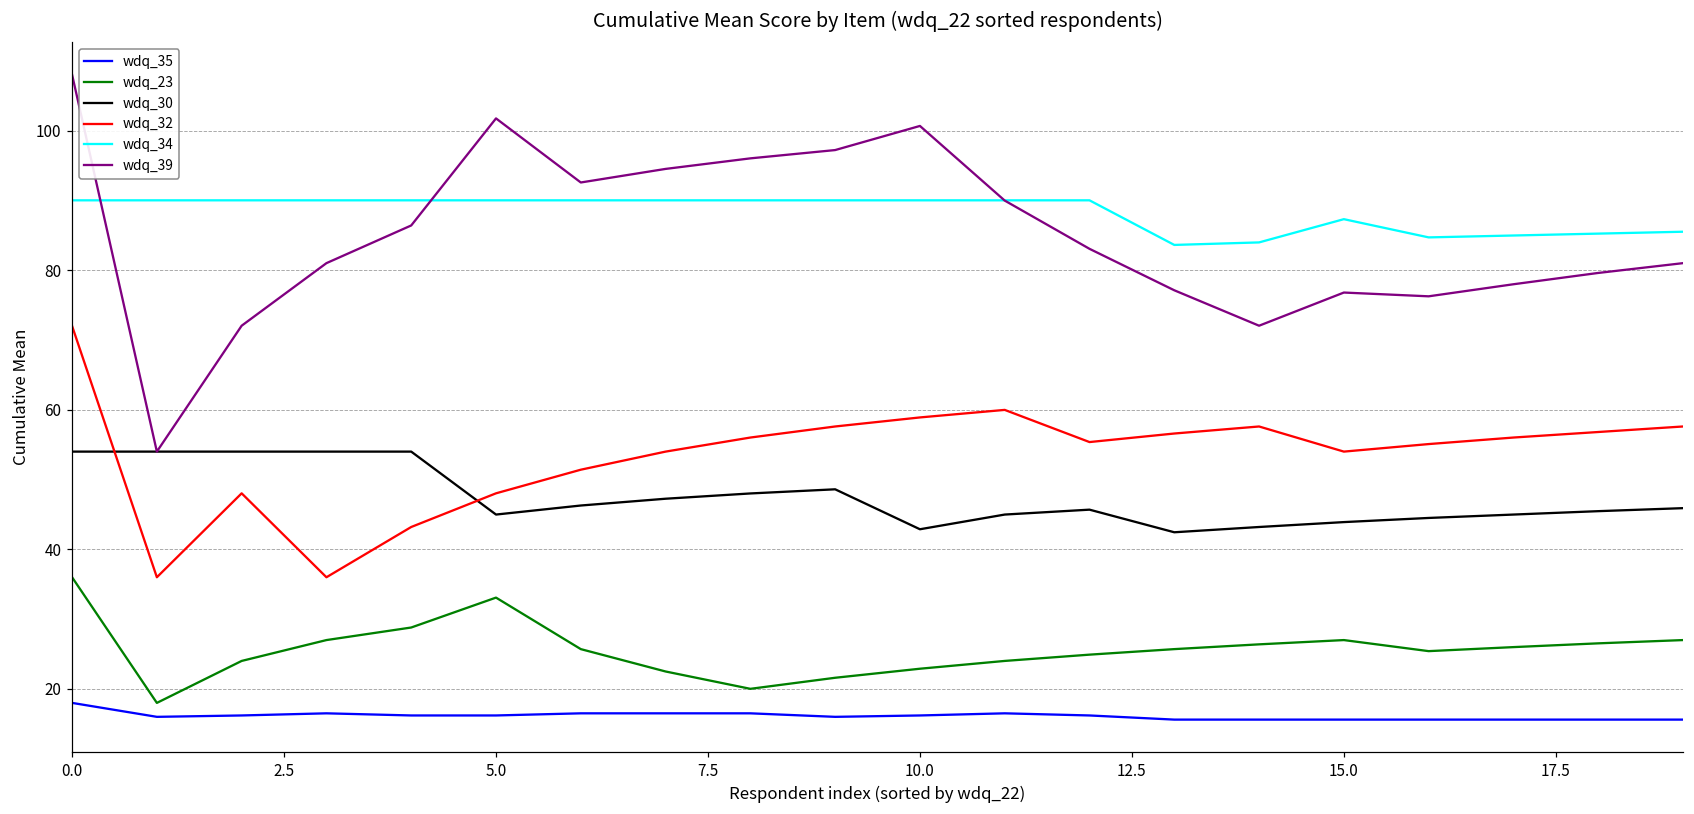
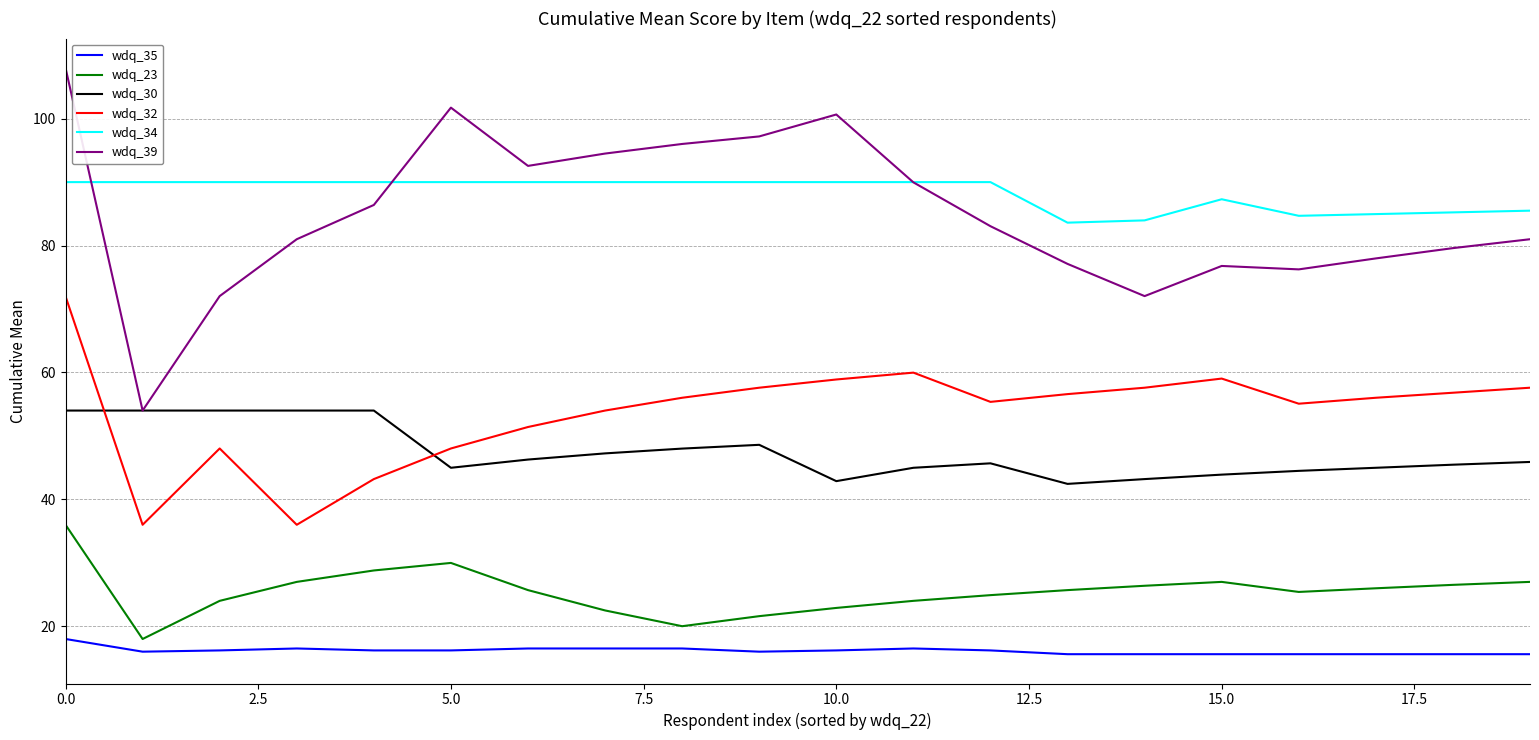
  {
    "wdq_35": {
      "0.0": 18,
      "5.0": 16,
      "10.0": 16,
      "15.0": 16
    },
    "wdq_23": {
      "0.0": 36,
-     "5.0": 33,
+     "5.0": 30,
      "10.0": 23,
      "15.0": 27
    },
    "wdq_30": {
      "0.0": 54,
      "5.0": 45,
      "10.0": 43,
      "15.0": 44
    },
    "wdq_32": {
      "0.0": 72,
      "5.0": 48,
      "10.0": 59,
-     "15.0": 54
+     "15.0": 59
    },
    "wdq_34": {
      "0.0": 90,
      "5.0": 90,
      "10.0": 90,
      "15.0": 87
    },
    "wdq_39": {
      "0.0": 108,
      "5.0": 102,
      "10.0": 101,
      "15.0": 77
    }
  }
